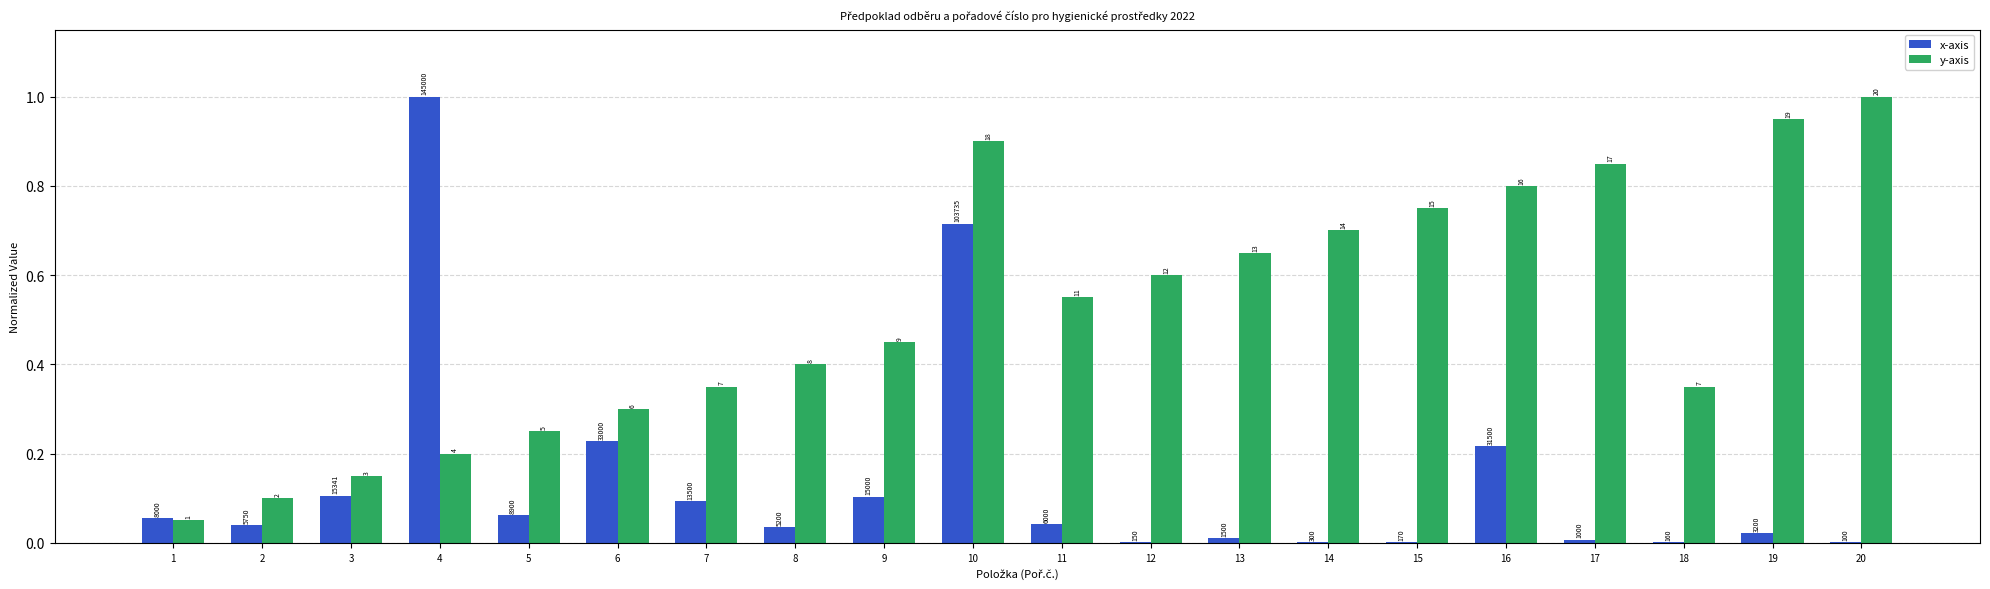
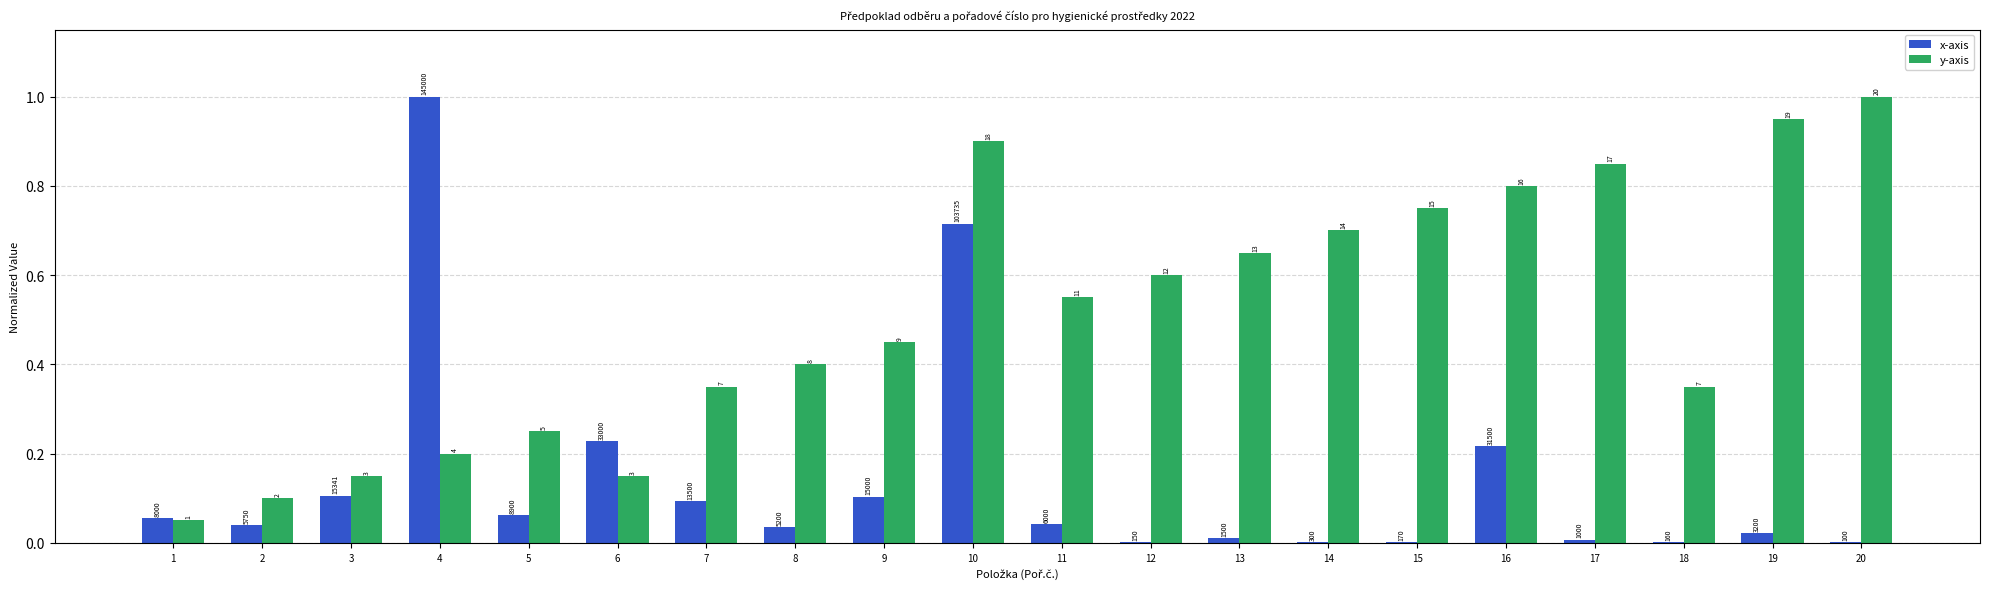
  {
    "y-axis": {
-     "6": 6
+     "6": 3
    }
  }
